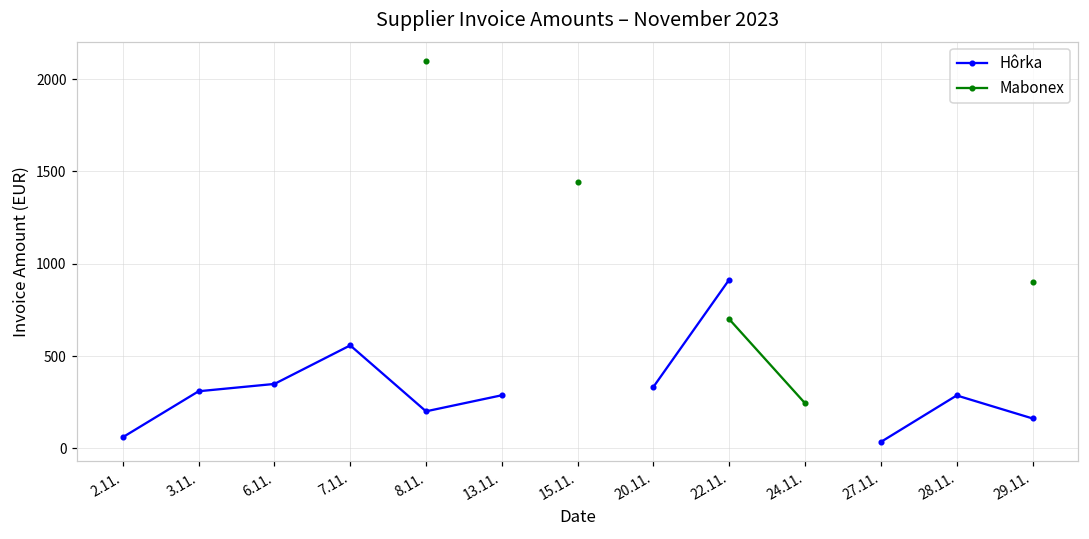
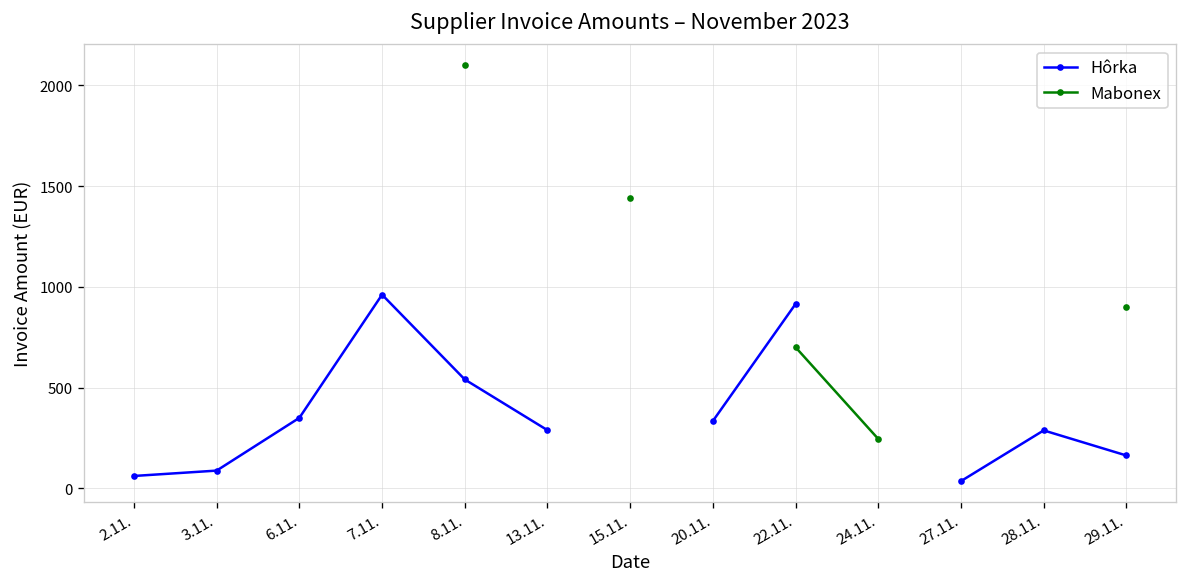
  {
    "Hôrka": {
      "2.11.": 60,
-     "3.11.": 310,
+     "3.11.": 90,
      "6.11.": 350,
-     "7.11.": 560,
-     "8.11.": 200,
+     "7.11.": 960,
+     "8.11.": 540,
      "13.11.": 290,
      "20.11.": 330,
      "22.11.": 910,
      "27.11.": 40,
      "28.11.": 290,
      "29.11.": 160
    },
    "Mabonex": {
      "8.11.": 2100,
      "15.11.": 1440,
      "22.11.": 700,
      "24.11.": 240,
      "29.11.": 900
    }
  }
